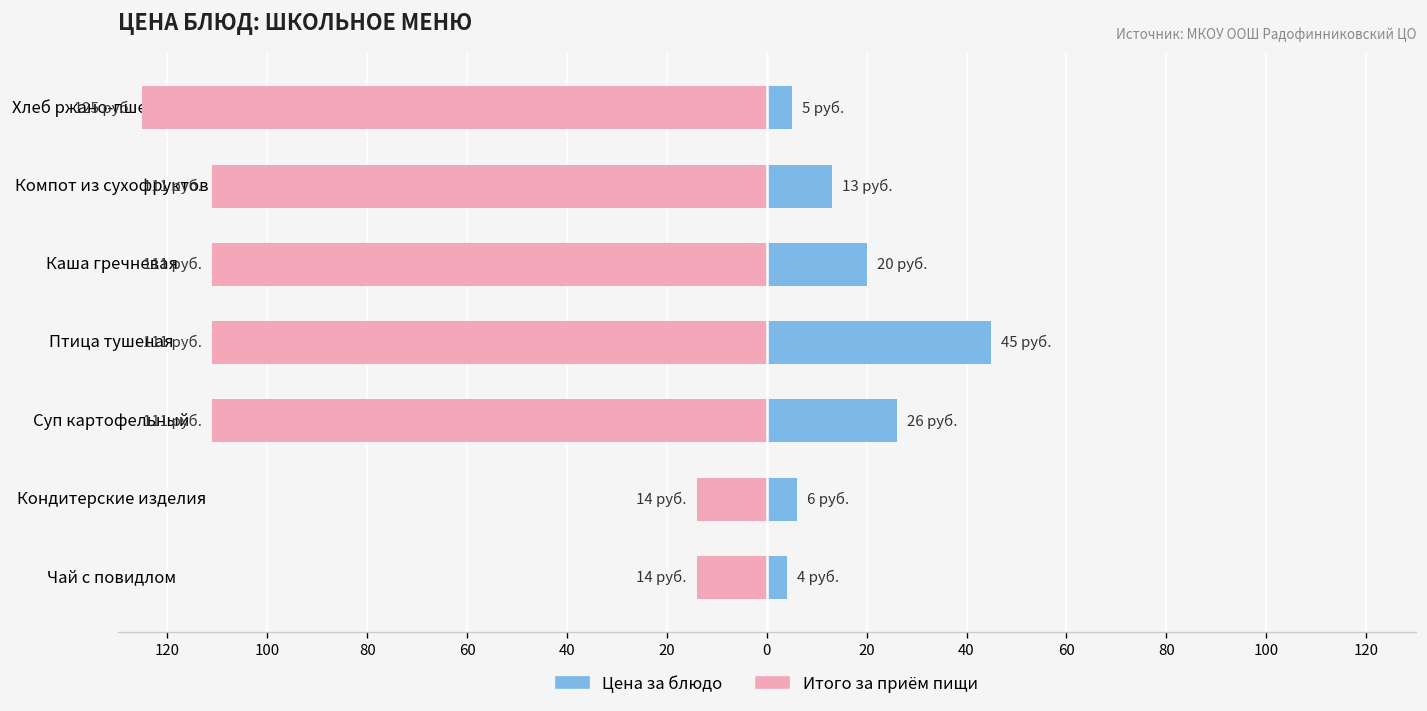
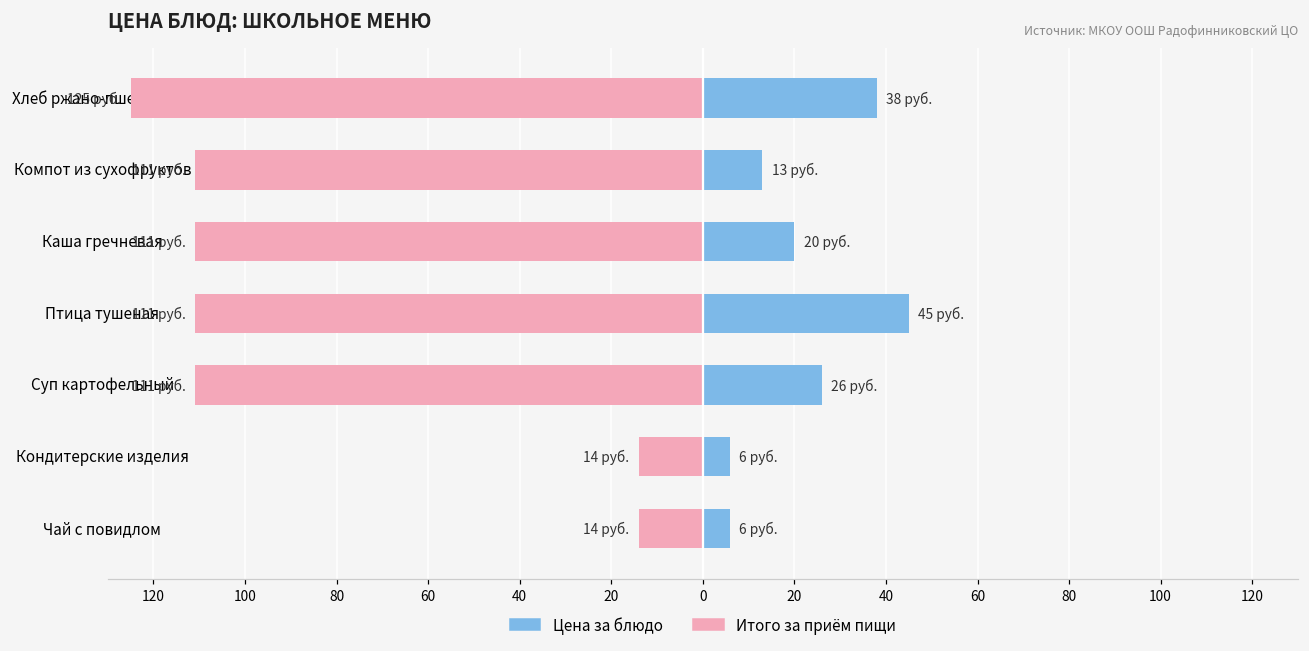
  {
    "Цена за блюдо": {
-     "Хлеб ржано-пшеничный": 5,
+     "Хлеб ржано-пшеничный": 38,
      "Компот из сухофруктов": 13,
      "Каша гречневая": 20,
      "Птица тушеная": 45,
      "Суп картофельный": 26,
      "Кондитерские изделия": 6,
-     "Чай с повидлом": 4
+     "Чай с повидлом": 6
    }
  }
